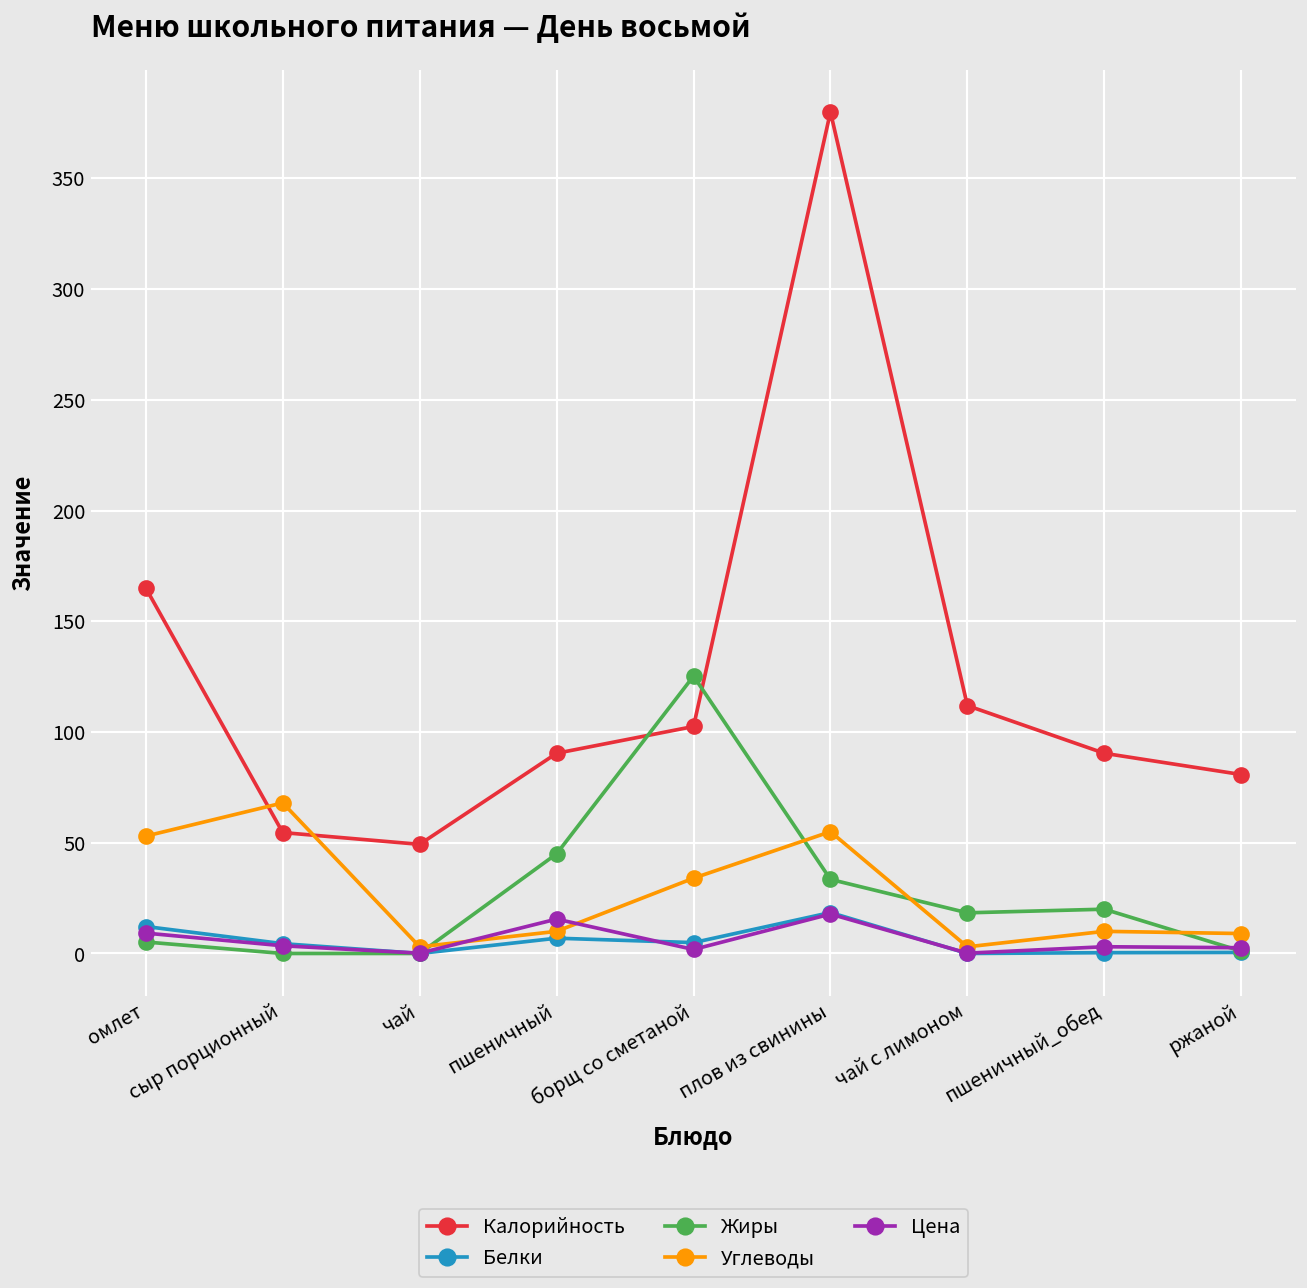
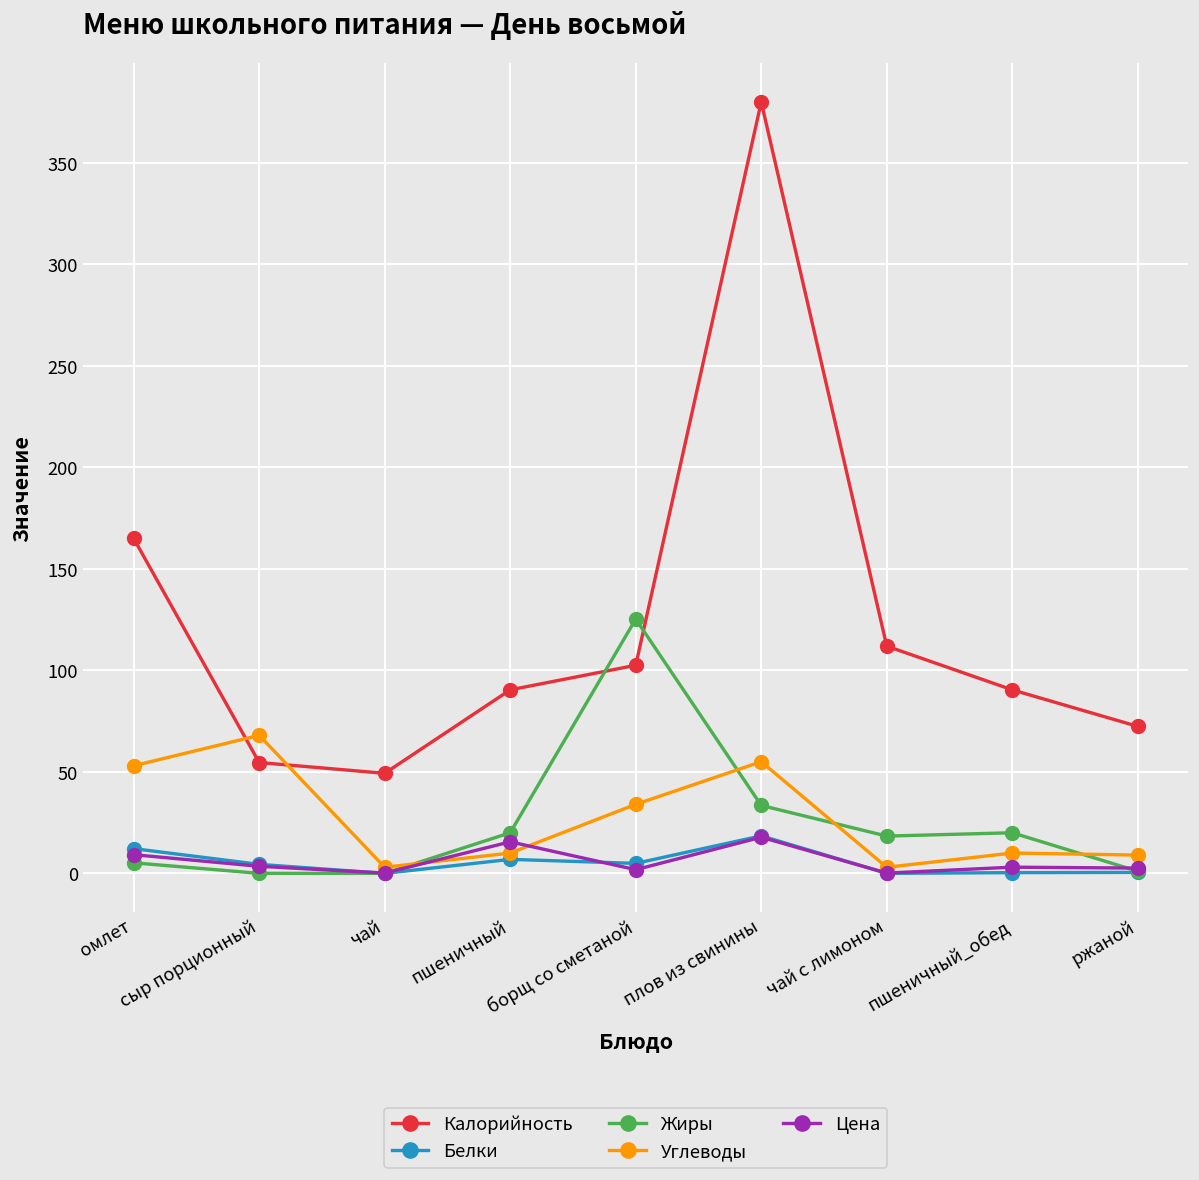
  {
    "Калорийность": {
      "омлет": 165,
      "сыр порционный": 55,
      "чай": 49,
      "пшеничный": 90,
      "борщ со сметаной": 103,
      "плов из свинины": 380,
      "чай с лимоном": 112,
      "пшеничный_обед": 90,
-     "ржаной": 81
+     "ржаной": 72
    },
    "Белки": {
      "омлет": 12,
      "пшеничный": 7,
      "борщ со сметаной": 5,
      "пшеничный_обед": 0
    },
    "Жиры": {
      "омлет": 5,
      "сыр порционный": 0,
-     "пшеничный": 45,
+     "пшеничный": 20,
      "борщ со сметаной": 125,
      "плов из свинины": 33,
      "чай с лимоном": 18,
      "пшеничный_обед": 20
    },
    "Углеводы": {
      "омлет": 53,
      "сыр порционный": 68,
      "чай": 3,
      "пшеничный": 10,
      "борщ со сметаной": 34,
      "плов из свинины": 55,
      "чай с лимоном": 3,
      "пшеничный_обед": 10,
      "ржаной": 9
    },
    "Цена": {
      "омлет": 9,
      "пшеничный": 16,
      "борщ со сметаной": 2,
      "пшеничный_обед": 3,
      "ржаной": 3
    }
  }
